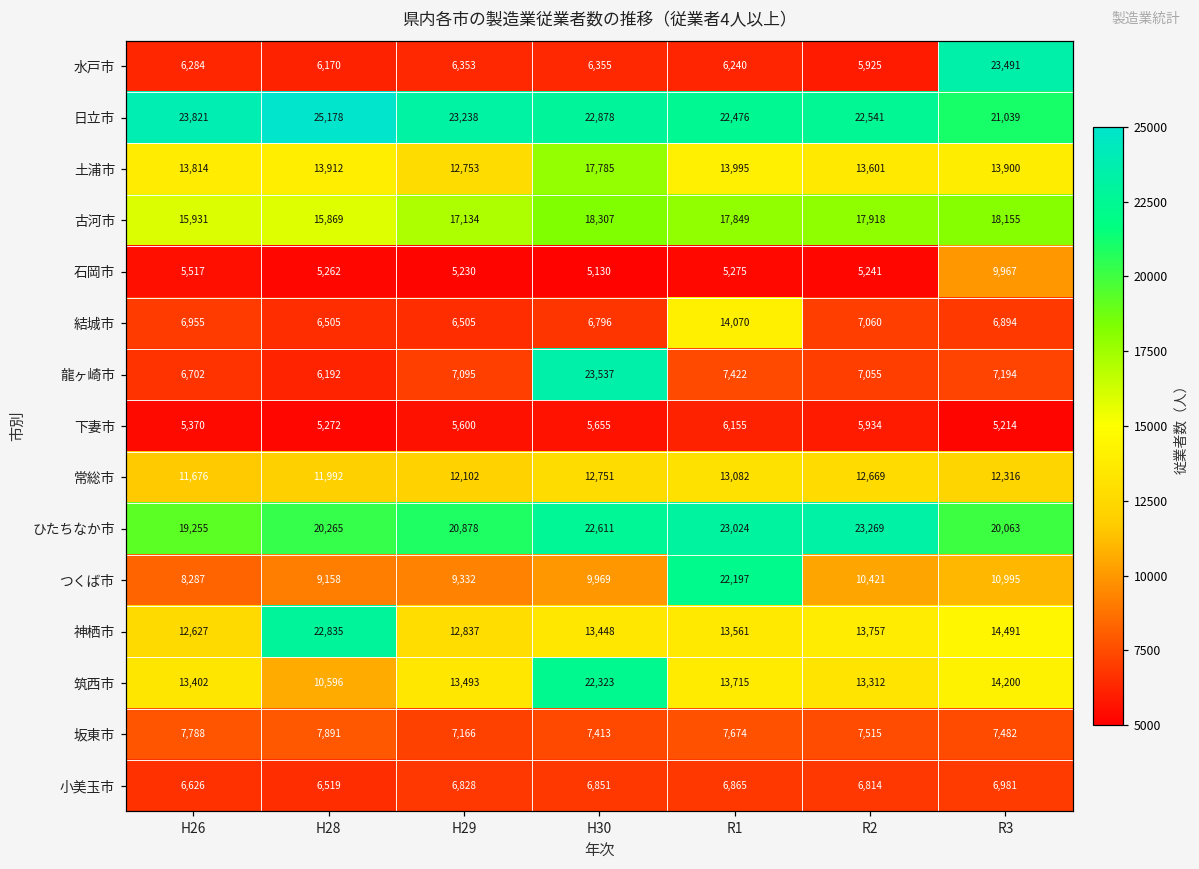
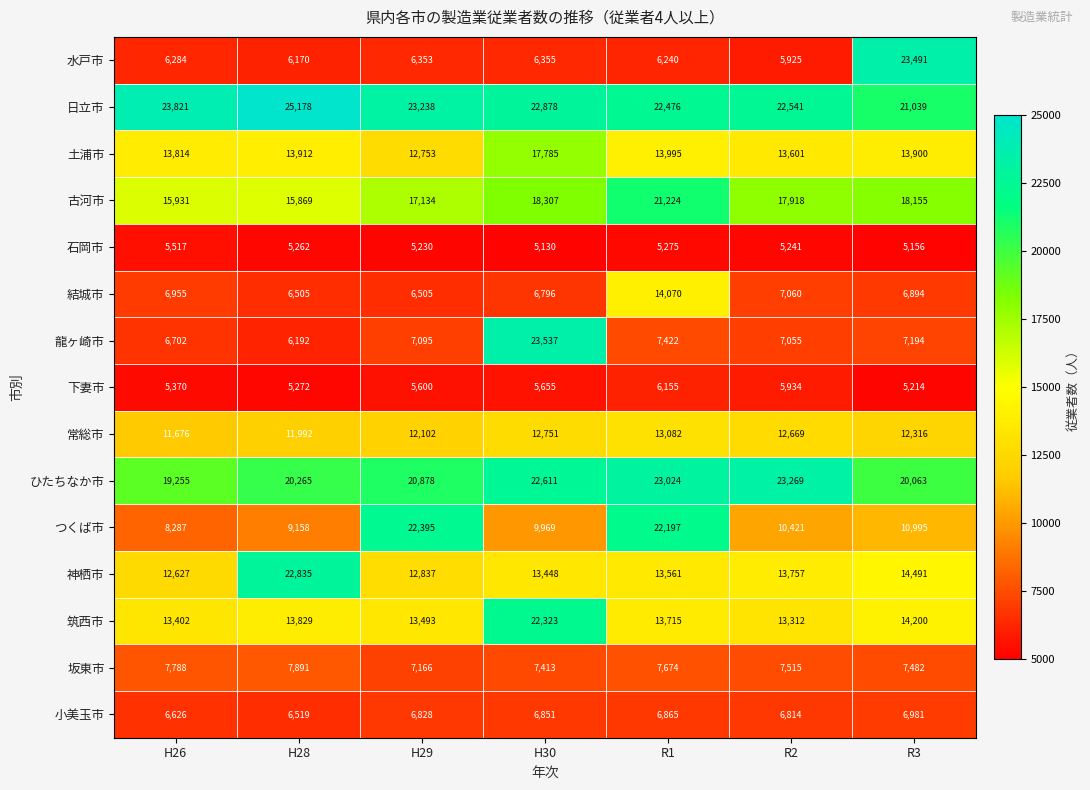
  {
    "水戸市": {
      "H26": "6,284",
      "H28": "6,170",
      "H29": "6,353",
      "H30": "6,355",
      "R1": "6,240",
      "R2": "5,925",
      "R3": "23,491"
    },
    "日立市": {
      "H26": "23,821",
      "H28": "25,178",
      "H29": "23,238",
      "H30": "22,878",
      "R1": "22,476",
      "R2": "22,541",
      "R3": "21,039"
    },
    "土浦市": {
      "H26": "13,814",
      "H28": "13,912",
      "H29": "12,753",
      "H30": "17,785",
      "R1": "13,995",
      "R2": "13,601",
      "R3": "13,900"
    },
    "古河市": {
      "H26": "15,931",
      "H28": "15,869",
      "H29": "17,134",
      "H30": "18,307",
-     "R1": "17,849",
+     "R1": "21,224",
      "R2": "17,918",
      "R3": "18,155"
    },
    "石岡市": {
      "H26": "5,517",
      "H28": "5,262",
      "H29": "5,230",
      "H30": "5,130",
      "R1": "5,275",
      "R2": "5,241",
-     "R3": "9,967"
+     "R3": "5,156"
    },
    "結城市": {
      "H26": "6,955",
      "H28": "6,505",
      "H29": "6,505",
      "H30": "6,796",
      "R1": "14,070",
      "R2": "7,060",
      "R3": "6,894"
    },
    "龍ヶ崎市": {
      "H26": "6,702",
      "H28": "6,192",
      "H29": "7,095",
      "H30": "23,537",
      "R1": "7,422",
      "R2": "7,055",
      "R3": "7,194"
    },
    "下妻市": {
      "H26": "5,370",
      "H28": "5,272",
      "H29": "5,600",
      "H30": "5,655",
      "R1": "6,155",
      "R2": "5,934",
      "R3": "5,214"
    },
    "常総市": {
      "H26": "11,676",
      "H28": "11,992",
      "H29": "12,102",
      "H30": "12,751",
      "R1": "13,082",
      "R2": "12,669",
      "R3": "12,316"
    },
    "ひたちなか市": {
      "H26": "19,255",
      "H28": "20,265",
      "H29": "20,878",
      "H30": "22,611",
      "R1": "23,024",
      "R2": "23,269",
      "R3": "20,063"
    },
    "つくば市": {
      "H26": "8,287",
      "H28": "9,158",
-     "H29": "9,332",
+     "H29": "22,395",
      "H30": "9,969",
      "R1": "22,197",
      "R2": "10,421",
      "R3": "10,995"
    },
    "神栖市": {
      "H26": "12,627",
      "H28": "22,835",
      "H29": "12,837",
      "H30": "13,448",
      "R1": "13,561",
      "R2": "13,757",
      "R3": "14,491"
    },
    "筑西市": {
      "H26": "13,402",
-     "H28": "10,596",
+     "H28": "13,829",
      "H29": "13,493",
      "H30": "22,323",
      "R1": "13,715",
      "R2": "13,312",
      "R3": "14,200"
    },
    "坂東市": {
      "H26": "7,788",
      "H28": "7,891",
      "H29": "7,166",
      "H30": "7,413",
      "R1": "7,674",
      "R2": "7,515",
      "R3": "7,482"
    },
    "小美玉市": {
      "H26": "6,626",
      "H28": "6,519",
      "H29": "6,828",
      "H30": "6,851",
      "R1": "6,865",
      "R2": "6,814",
      "R3": "6,981"
    }
  }
